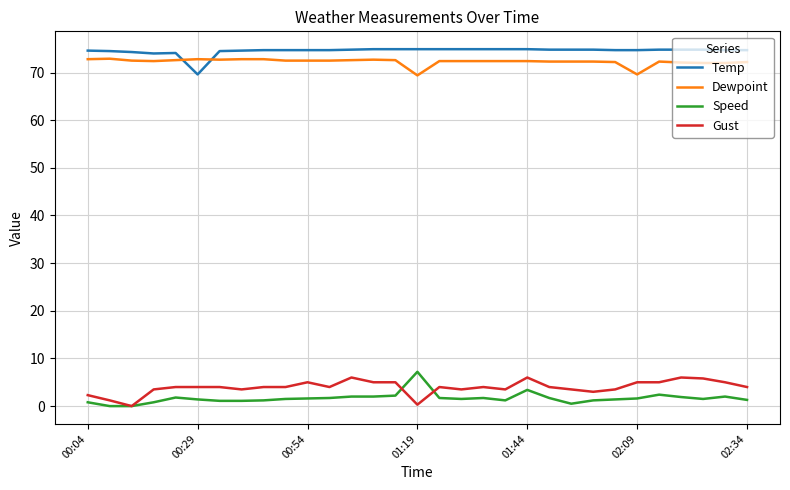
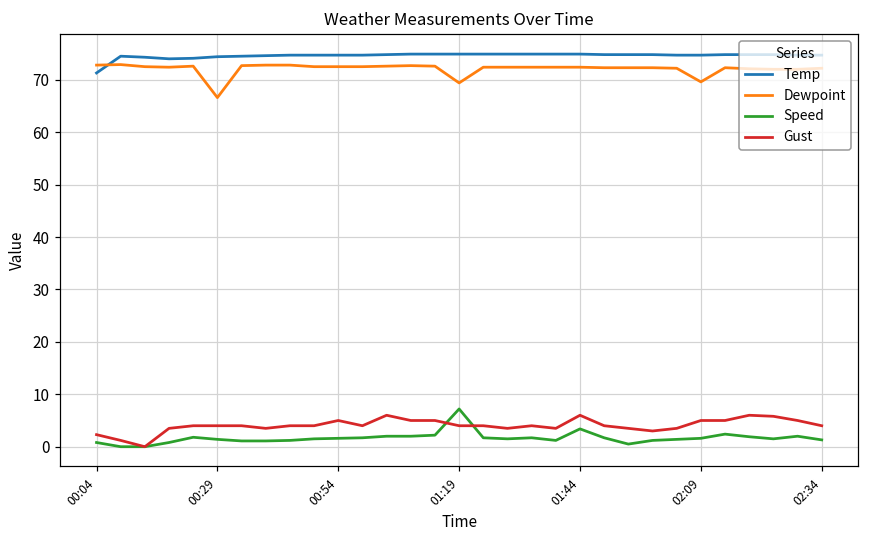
  {
    "Temp": {
-     "00:04": 75,
-     "00:29": 70,
+     "00:04": 71,
+     "00:29": 74,
      "00:54": 75,
      "01:19": 75,
      "01:44": 75,
      "02:09": 75
    },
    "Dewpoint": {
      "00:04": 73,
-     "00:29": 73,
+     "00:29": 67,
      "00:54": 73,
      "01:19": 69,
      "01:44": 72,
      "02:09": 70
    },
    "Speed": {
      "00:04": 1,
      "00:29": 1,
      "00:54": 2,
      "01:19": 7,
      "01:44": 3,
      "02:09": 2,
      "02:34": 1
    },
    "Gust": {
      "00:04": 2,
      "00:29": 4,
      "00:54": 5,
-     "01:19": 0,
+     "01:19": 4,
      "01:44": 6,
      "02:09": 5,
      "02:34": 4
    }
  }
